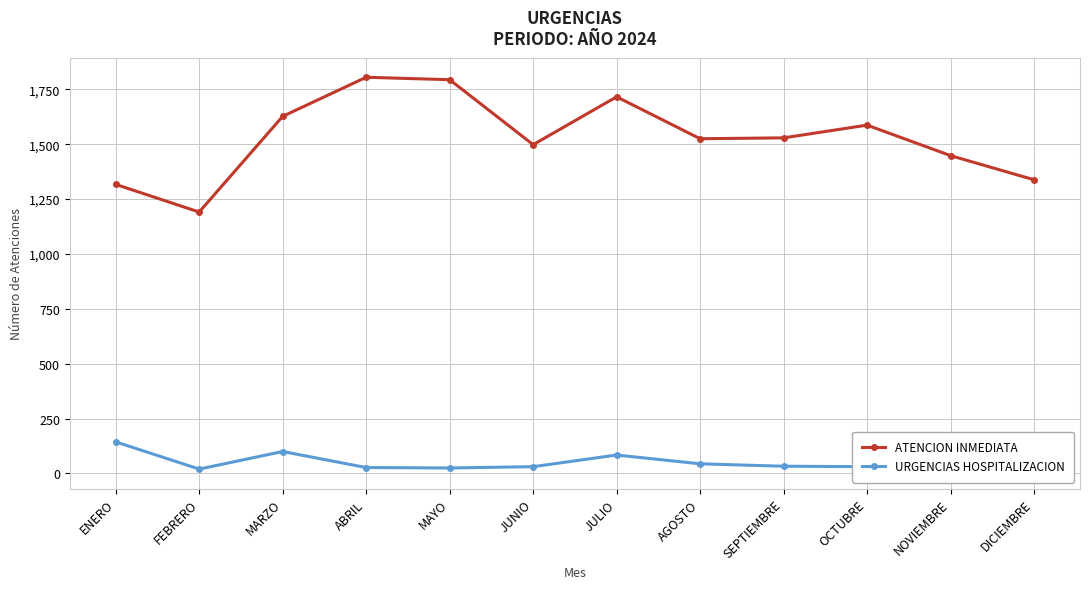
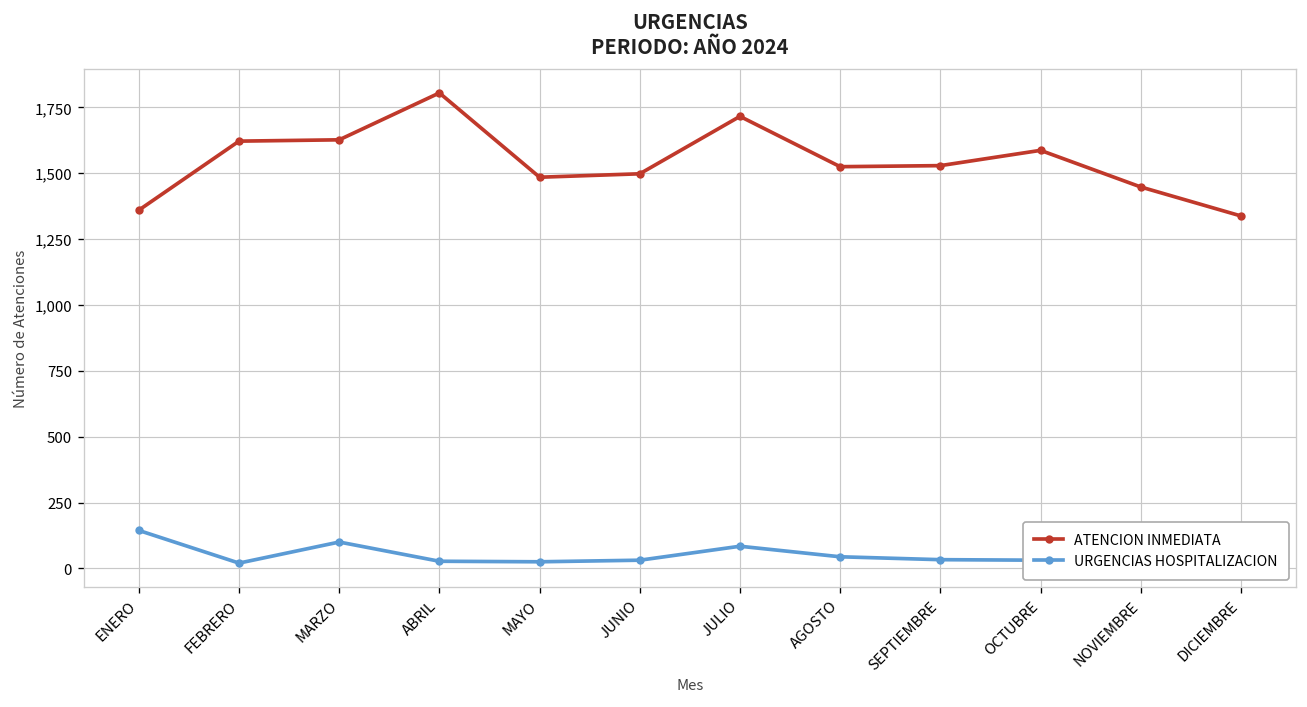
  {
    "ATENCION INMEDIATA": {
-     "ENERO": "1,320",
-     "FEBRERO": "1,190",
+     "ENERO": "1,360",
+     "FEBRERO": "1,620",
      "MARZO": "1,630",
      "ABRIL": "1,810",
-     "MAYO": "1,790",
+     "MAYO": "1,490",
      "JUNIO": "1,500",
      "JULIO": "1,720",
      "AGOSTO": "1,530",
      "SEPTIEMBRE": "1,530",
      "OCTUBRE": "1,590",
      "NOVIEMBRE": "1,450",
      "DICIEMBRE": "1,340"
    },
    "URGENCIAS HOSPITALIZACION": {
      "ENERO": "140",
      "FEBRERO": "20",
      "MARZO": "100",
      "ABRIL": "30",
      "MAYO": "30",
      "JUNIO": "30",
      "JULIO": "80",
      "AGOSTO": "40",
      "SEPTIEMBRE": "30"
    }
  }
